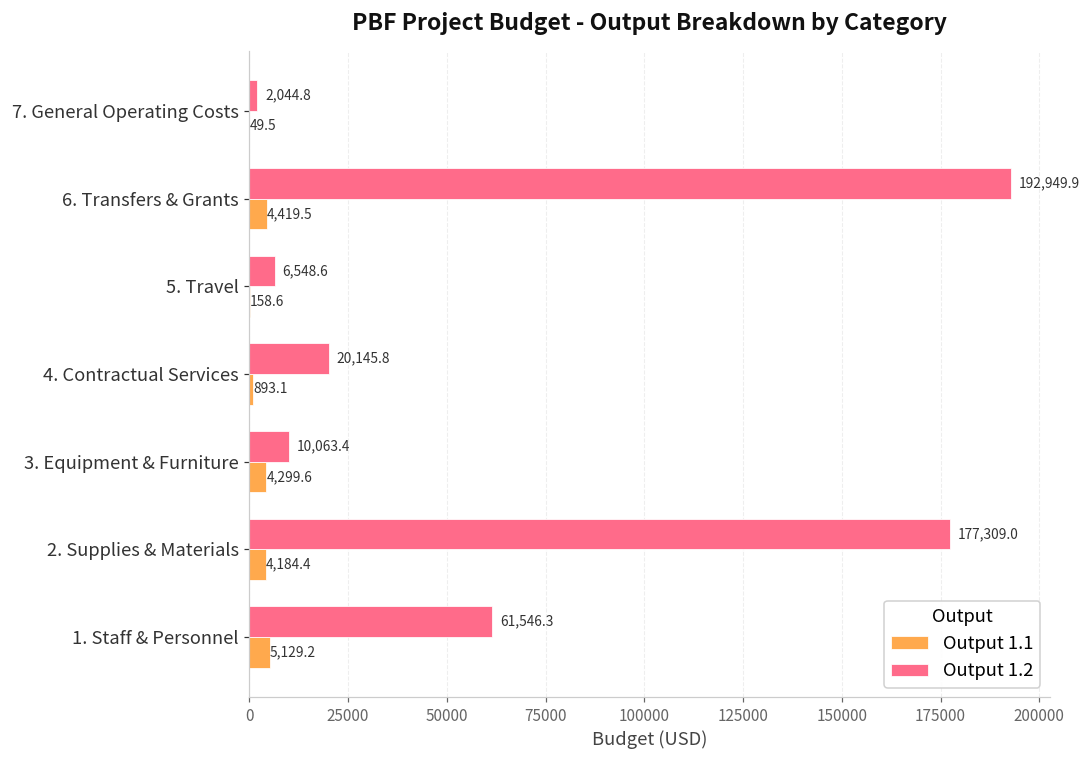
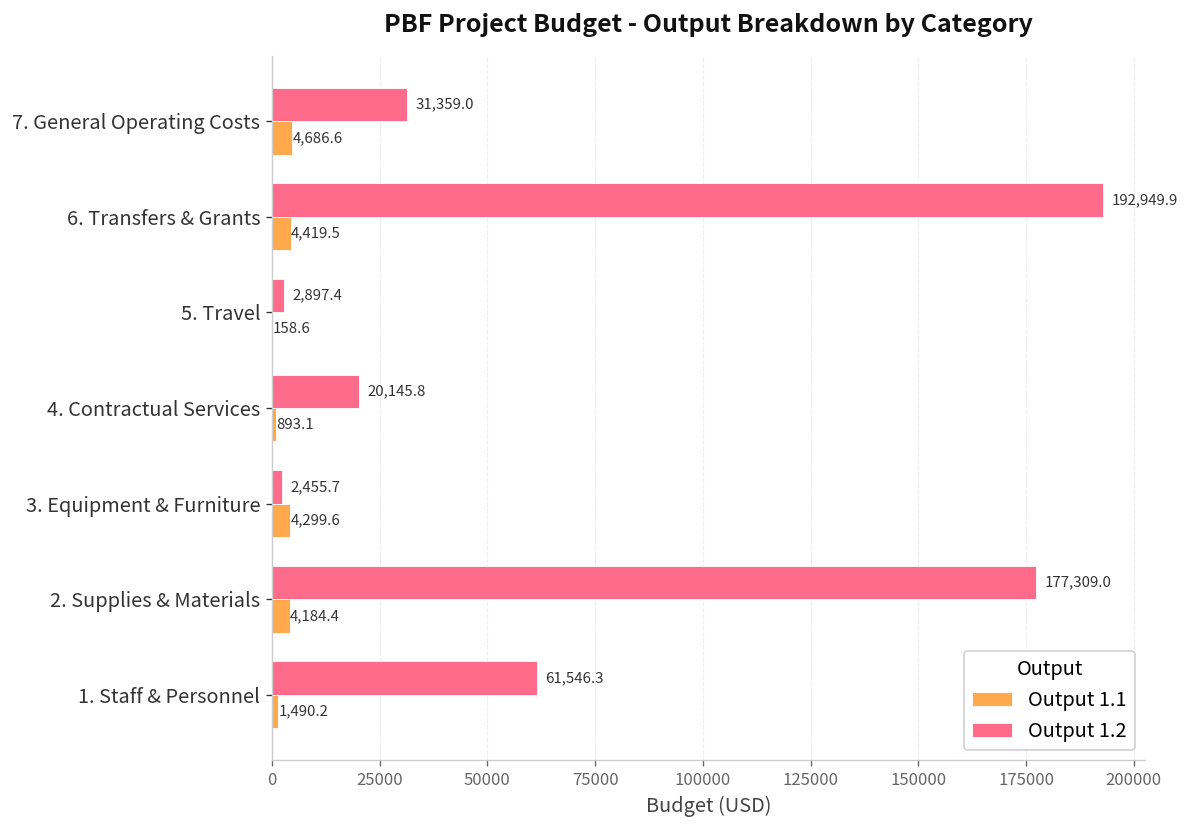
  {
    "Output 1.1": {
-     "7. General Operating Costs": "49.5",
+     "7. General Operating Costs": "4,686.6",
      "6. Transfers & Grants": "4,419.5",
      "5. Travel": "158.6",
      "4. Contractual Services": "893.1",
      "3. Equipment & Furniture": "4,299.6",
      "2. Supplies & Materials": "4,184.4",
-     "1. Staff & Personnel": "5,129.2"
+     "1. Staff & Personnel": "1,490.2"
    },
    "Output 1.2": {
-     "7. General Operating Costs": "2,044.8",
+     "7. General Operating Costs": "31,359.0",
      "6. Transfers & Grants": "192,949.9",
-     "5. Travel": "6,548.6",
+     "5. Travel": "2,897.4",
      "4. Contractual Services": "20,145.8",
-     "3. Equipment & Furniture": "10,063.4",
+     "3. Equipment & Furniture": "2,455.7",
      "2. Supplies & Materials": "177,309.0",
      "1. Staff & Personnel": "61,546.3"
    }
  }
